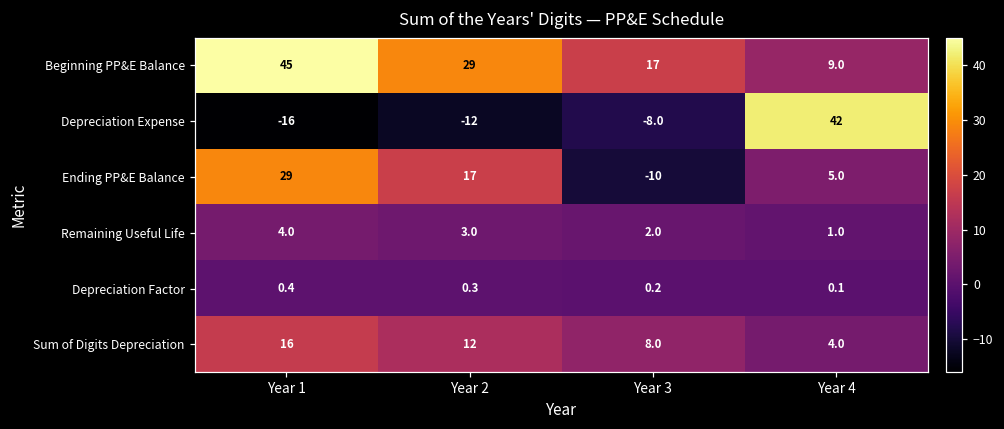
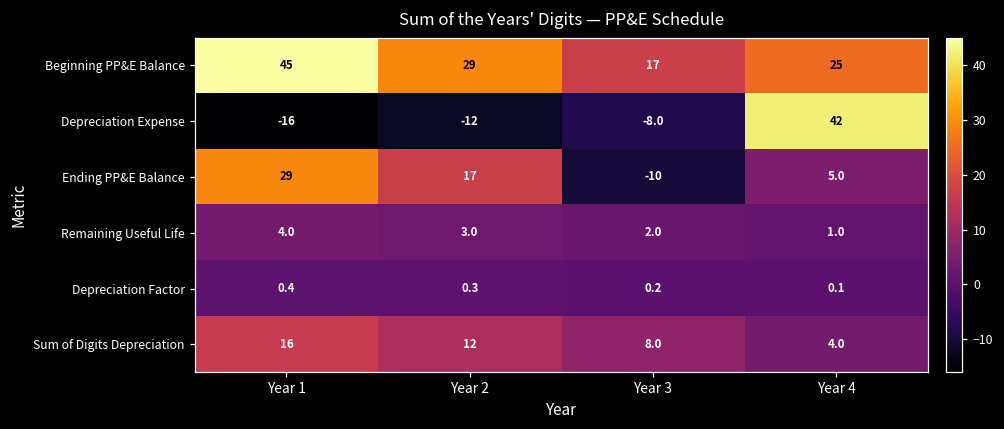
  {
    "Beginning PP&E Balance": {
      "Year 1": 45,
      "Year 2": 29,
      "Year 3": 17,
-     "Year 4": 9.0
+     "Year 4": 25
    },
    "Depreciation Expense": {
      "Year 1": -16,
      "Year 2": -12,
      "Year 3": -8.0,
      "Year 4": 42
    },
    "Ending PP&E Balance": {
      "Year 1": 29,
      "Year 2": 17,
      "Year 3": -10,
      "Year 4": 5.0
    },
    "Remaining Useful Life": {
      "Year 1": 4.0,
      "Year 2": 3.0,
      "Year 3": 2.0,
      "Year 4": 1.0
    },
    "Depreciation Factor": {
      "Year 1": 0.4,
      "Year 2": 0.3,
      "Year 3": 0.2,
      "Year 4": 0.1
    },
    "Sum of Digits Depreciation": {
      "Year 1": 16,
      "Year 2": 12,
      "Year 3": 8.0,
      "Year 4": 4.0
    }
  }
